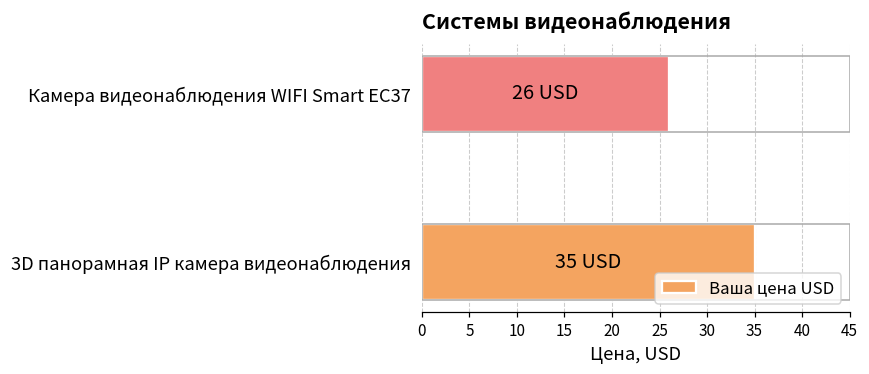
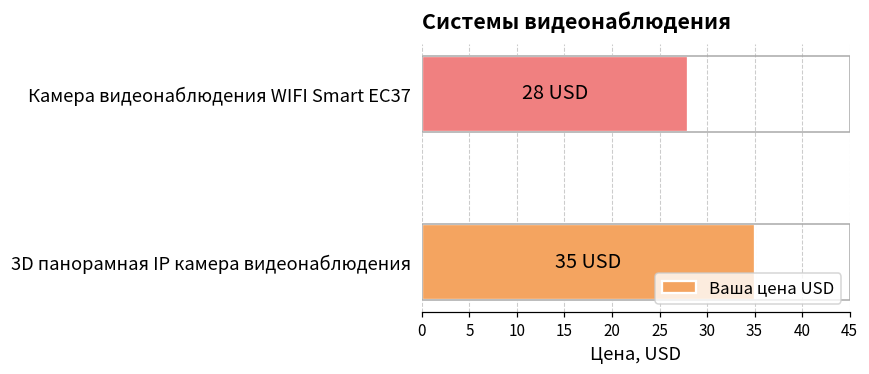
  {
-   "Камера видеонаблюдения WIFI Smart EC37": 26,
+   "Камера видеонаблюдения WIFI Smart EC37": 28,
    "3D панорамная IP камера видеонаблюдения": 35
  }
